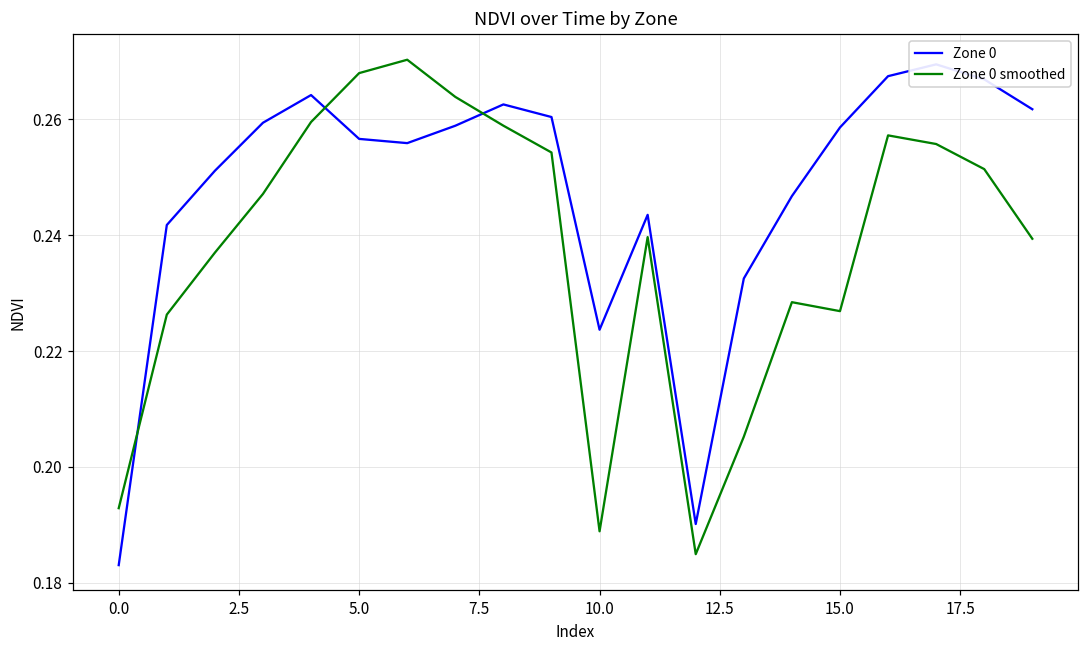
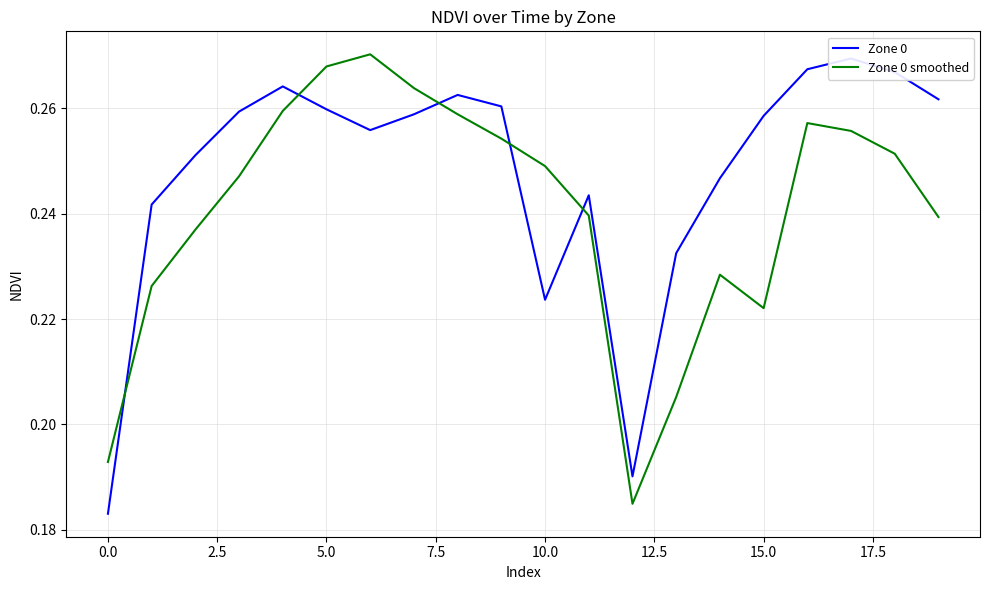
  {
    "Zone 0": {
      "0.0": 0.183,
-     "5.0": 0.257,
+     "5.0": 0.260,
      "10.0": 0.224,
      "15.0": 0.259
    },
    "Zone 0 smoothed": {
      "0.0": 0.193,
      "5.0": 0.268,
-     "10.0": 0.189,
-     "15.0": 0.227
+     "10.0": 0.249,
+     "15.0": 0.222
    }
  }
